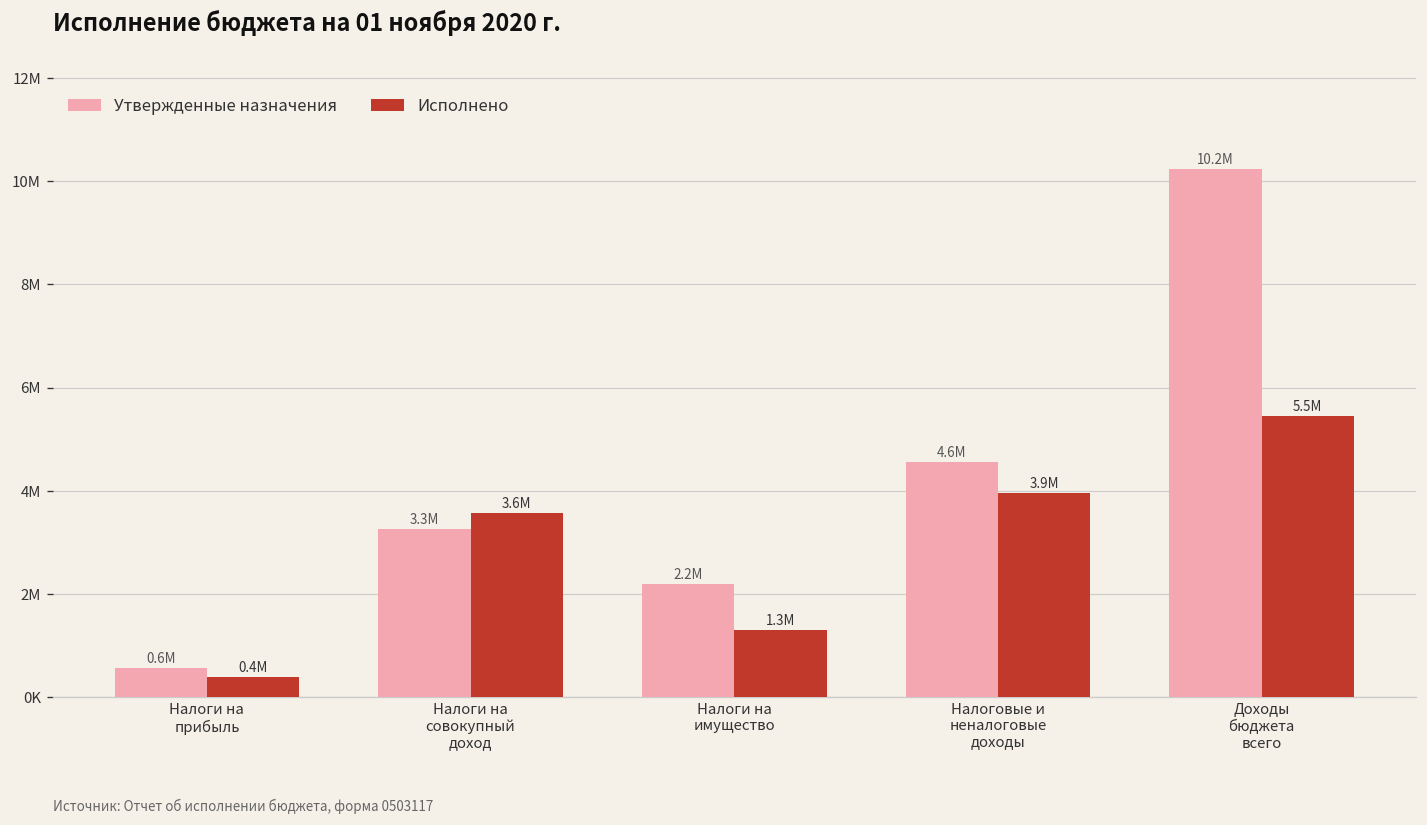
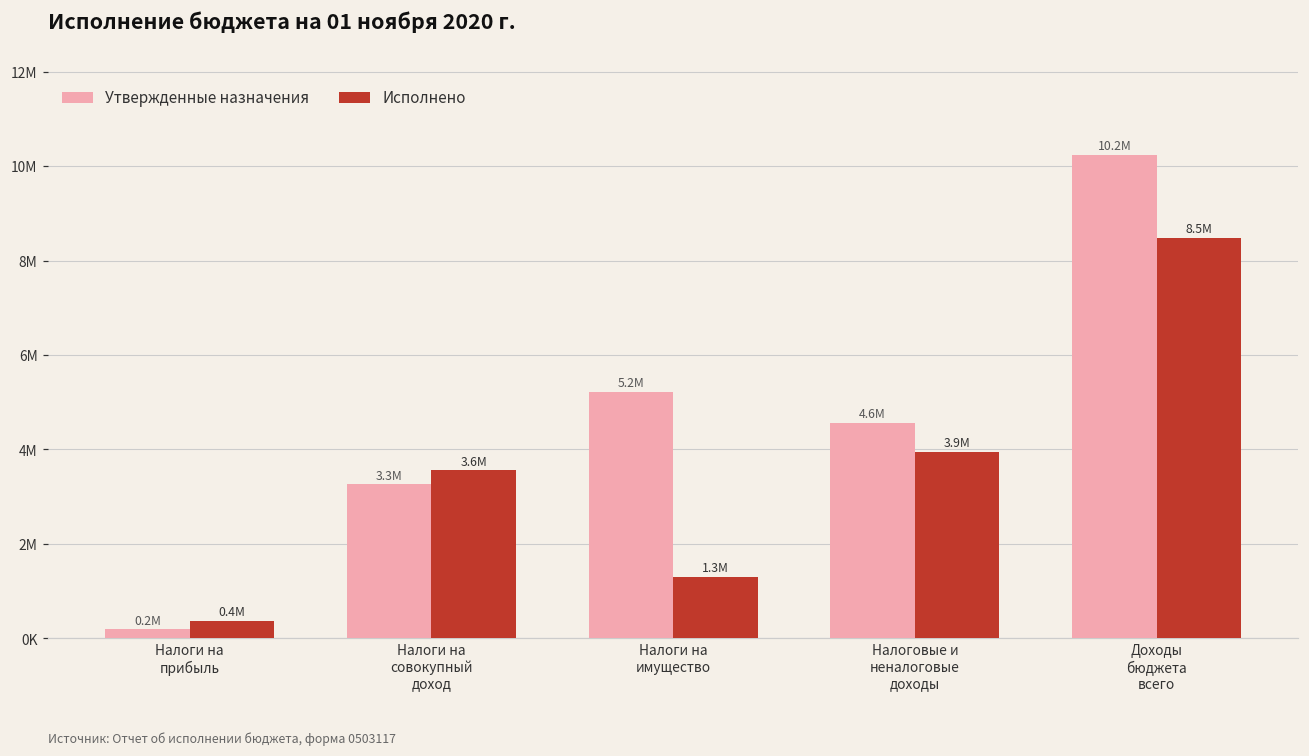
  {
    "Утвержденные назначения": {
-     "Налоги на прибыль": "0.6M",
+     "Налоги на прибыль": "0.2M",
      "Налоги на совокупный доход": "3.3M",
-     "Налоги на имущество": "2.2M",
+     "Налоги на имущество": "5.2M",
      "Налоговые и неналоговые доходы": "4.6M",
      "Доходы бюджета всего": "10.2M"
    },
    "Исполнено": {
      "Налоги на прибыль": "0.4M",
      "Налоги на совокупный доход": "3.6M",
      "Налоги на имущество": "1.3M",
      "Налоговые и неналоговые доходы": "3.9M",
-     "Доходы бюджета всего": "5.5M"
+     "Доходы бюджета всего": "8.5M"
    }
  }
